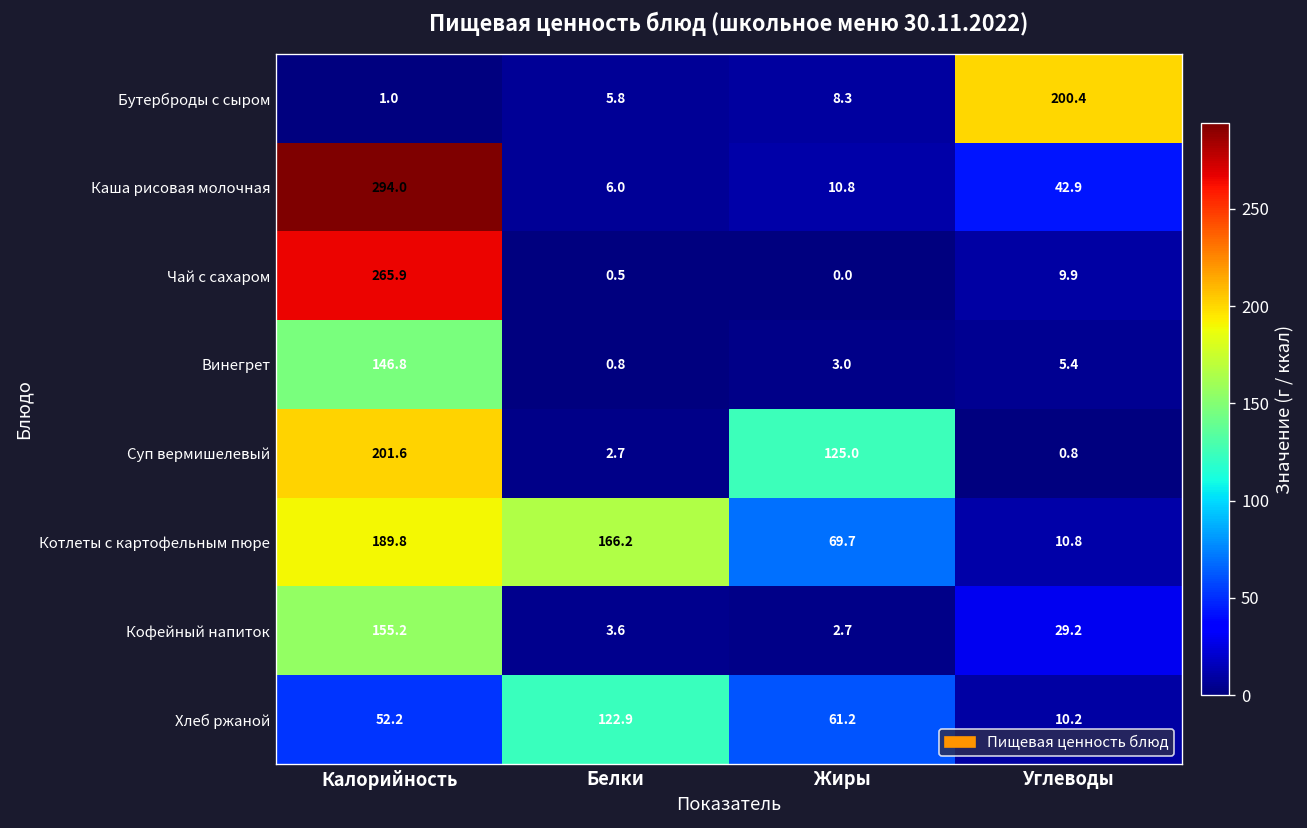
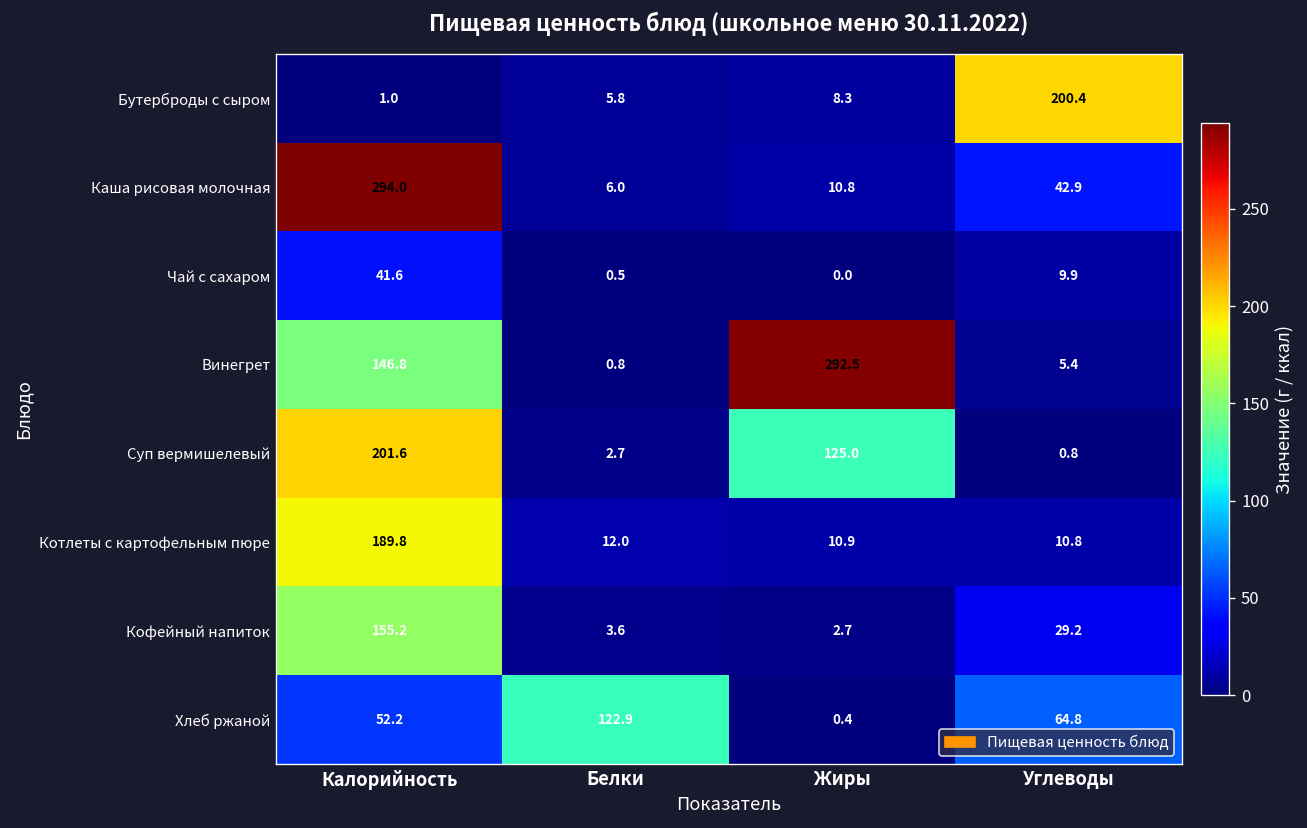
  {
    "Бутерброды с сыром": {
      "Калорийность": 1.0,
      "Белки": 5.8,
      "Жиры": 8.3,
      "Углеводы": 200.4
    },
    "Каша рисовая молочная": {
      "Калорийность": 294.0,
      "Белки": 6.0,
      "Жиры": 10.8,
      "Углеводы": 42.9
    },
    "Чай с сахаром": {
-     "Калорийность": 265.9,
+     "Калорийность": 41.6,
      "Белки": 0.5,
      "Жиры": 0.0,
      "Углеводы": 9.9
    },
    "Винегрет": {
      "Калорийность": 146.8,
      "Белки": 0.8,
-     "Жиры": 3.0,
+     "Жиры": 292.5,
      "Углеводы": 5.4
    },
    "Суп вермишелевый": {
      "Калорийность": 201.6,
      "Белки": 2.7,
      "Жиры": 125.0,
      "Углеводы": 0.8
    },
    "Котлеты с картофельным пюре": {
      "Калорийность": 189.8,
-     "Белки": 166.2,
-     "Жиры": 69.7,
+     "Белки": 12.0,
+     "Жиры": 10.9,
      "Углеводы": 10.8
    },
    "Кофейный напиток": {
      "Калорийность": 155.2,
      "Белки": 3.6,
      "Жиры": 2.7,
      "Углеводы": 29.2
    },
    "Хлеб ржаной": {
      "Калорийность": 52.2,
      "Белки": 122.9,
-     "Жиры": 61.2,
-     "Углеводы": 10.2
+     "Жиры": 0.4,
+     "Углеводы": 64.8
    }
  }
